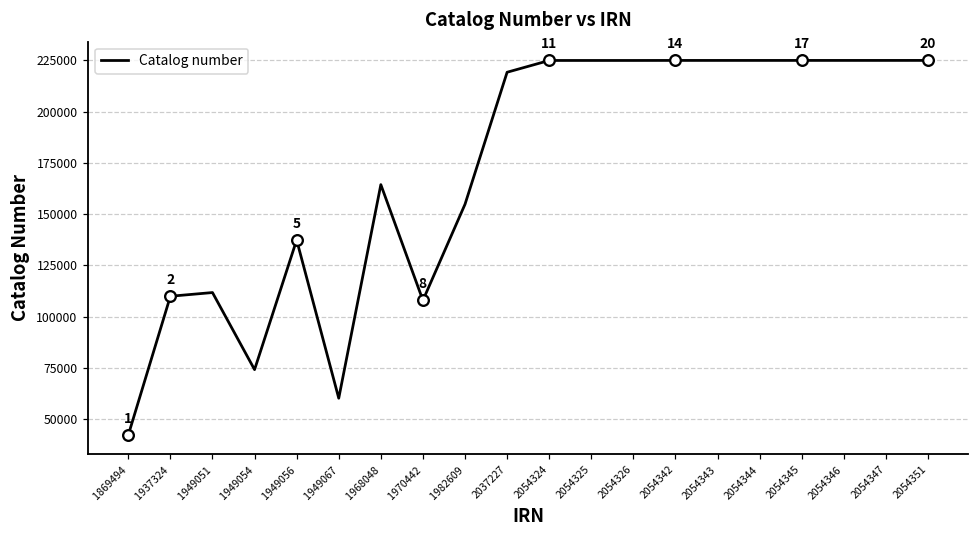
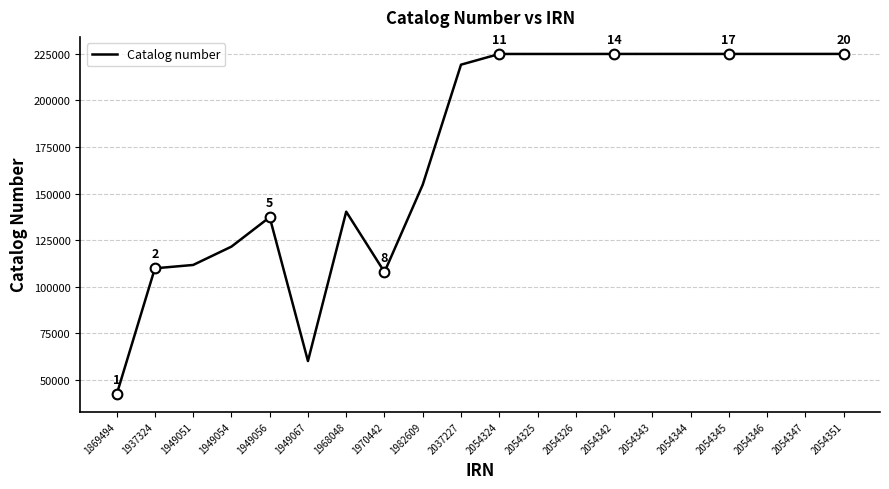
  {
    "Catalog number": {
      "1949051": 112000,
-     "1949054": 74000,
+     "1949054": 122000,
      "1949067": 60000,
-     "1968048": 164000,
+     "1968048": 140000,
      "1982609": 155000,
      "2037227": 219000,
      "2054325": 225000,
      "2054326": 225000,
      "2054343": 225000,
      "2054344": 225000,
      "2054346": 225000,
      "2054347": 225000
    }
  }
